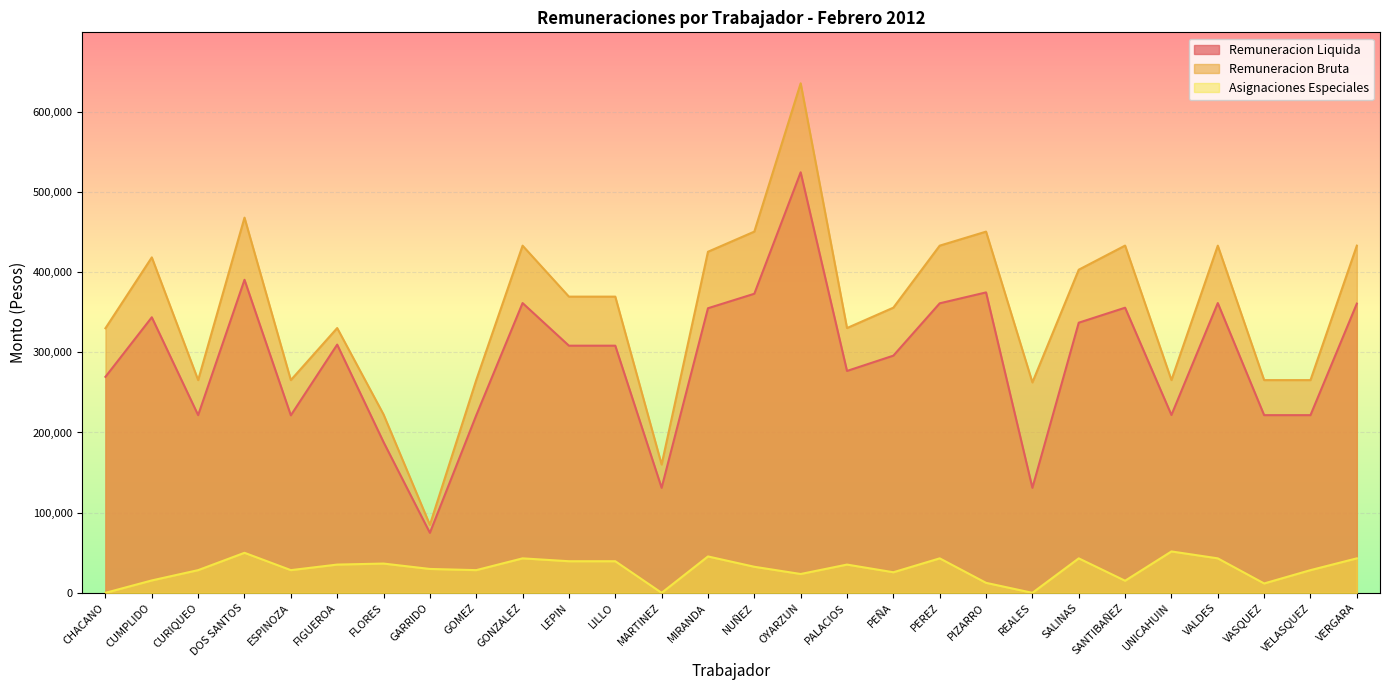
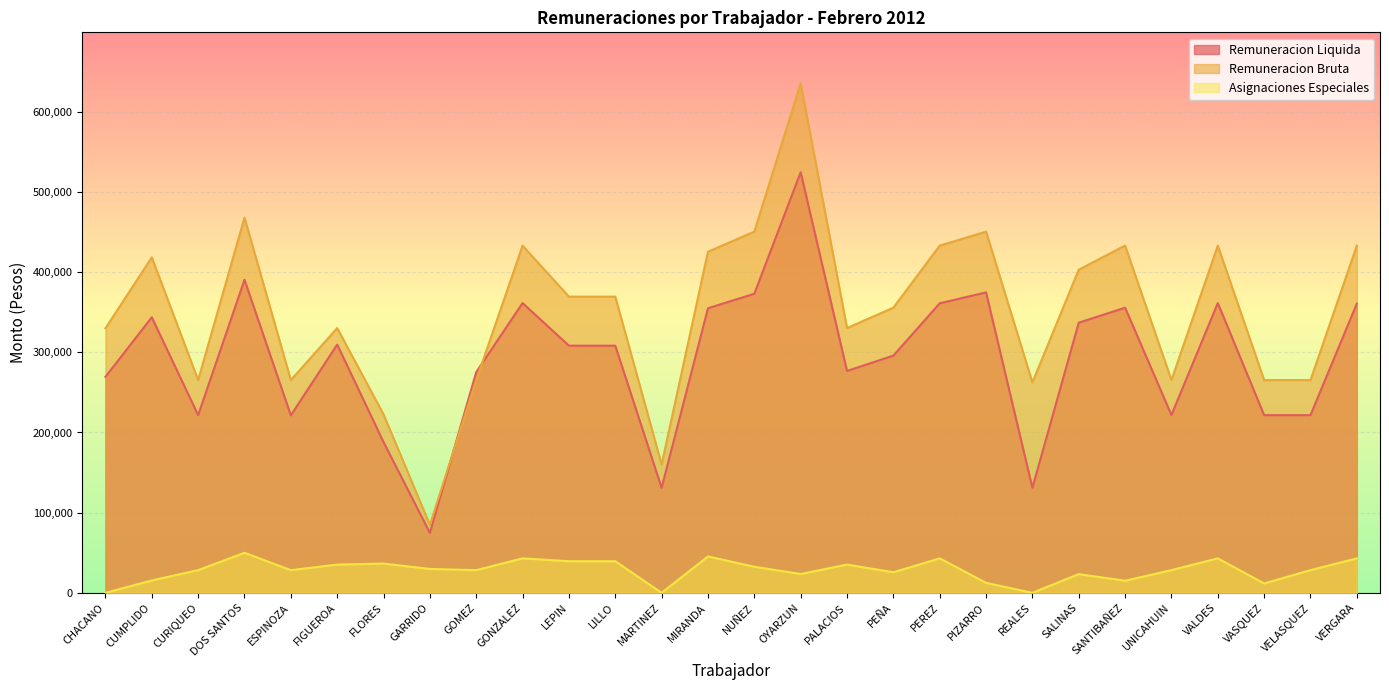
  {
    "Remuneracion Liquida": {
      "CHACANO": "270,000",
      "CUMPLIDO": "340,000",
      "CURIQUEO": "220,000",
      "DOS SANTOS": "390,000",
      "ESPINOZA": "220,000",
      "FIGUEROA": "310,000",
      "FLORES": "190,000",
      "GARRIDO": "70,000",
-     "GOMEZ": "220,000",
+     "GOMEZ": "280,000",
      "GONZALEZ": "360,000",
      "LEPIN": "310,000",
      "LILLO": "310,000",
      "MARTINEZ": "130,000",
      "MIRANDA": "350,000",
      "NUÑEZ": "370,000",
      "OYARZUN": "520,000",
      "PALACIOS": "280,000",
      "PEÑA": "300,000",
      "PEREZ": "360,000",
      "PIZARRO": "370,000",
      "REALES": "130,000",
      "SALINAS": "340,000",
      "SANTIBAÑEZ": "360,000",
      "UNICAHUIN": "220,000",
      "VALDES": "360,000",
      "VASQUEZ": "220,000",
      "VELASQUEZ": "220,000",
      "VERGARA": "360,000"
    },
    "Remuneracion Bruta": {
      "CHACANO": "330,000",
      "CUMPLIDO": "420,000",
      "CURIQUEO": "270,000",
      "DOS SANTOS": "470,000",
      "ESPINOZA": "270,000",
      "FIGUEROA": "330,000",
      "FLORES": "220,000",
      "GARRIDO": "80,000",
      "GOMEZ": "270,000",
      "GONZALEZ": "430,000",
      "LEPIN": "370,000",
      "LILLO": "370,000",
      "MARTINEZ": "160,000",
      "MIRANDA": "430,000",
      "NUÑEZ": "450,000",
      "OYARZUN": "640,000",
      "PALACIOS": "330,000",
      "PEÑA": "360,000",
      "PEREZ": "430,000",
      "PIZARRO": "450,000",
      "REALES": "260,000",
      "SALINAS": "400,000",
      "SANTIBAÑEZ": "430,000",
      "UNICAHUIN": "270,000",
      "VALDES": "430,000",
      "VASQUEZ": "270,000",
      "VELASQUEZ": "270,000",
      "VERGARA": "430,000"
    },
    "Asignaciones Especiales": {
      "CHACANO": "0",
      "CUMPLIDO": "20,000",
      "CURIQUEO": "30,000",
      "DOS SANTOS": "50,000",
      "ESPINOZA": "30,000",
      "FIGUEROA": "40,000",
      "FLORES": "40,000",
      "GARRIDO": "30,000",
      "GOMEZ": "30,000",
      "GONZALEZ": "40,000",
      "LEPIN": "40,000",
      "LILLO": "40,000",
      "MARTINEZ": "0",
      "MIRANDA": "50,000",
      "NUÑEZ": "30,000",
      "OYARZUN": "20,000",
      "PALACIOS": "40,000",
      "PEÑA": "30,000",
      "PEREZ": "40,000",
      "PIZARRO": "10,000",
      "REALES": "0",
-     "SALINAS": "40,000",
+     "SALINAS": "20,000",
      "SANTIBAÑEZ": "20,000",
-     "UNICAHUIN": "50,000",
+     "UNICAHUIN": "30,000",
      "VALDES": "40,000",
      "VASQUEZ": "10,000",
      "VELASQUEZ": "30,000",
      "VERGARA": "40,000"
    }
  }
